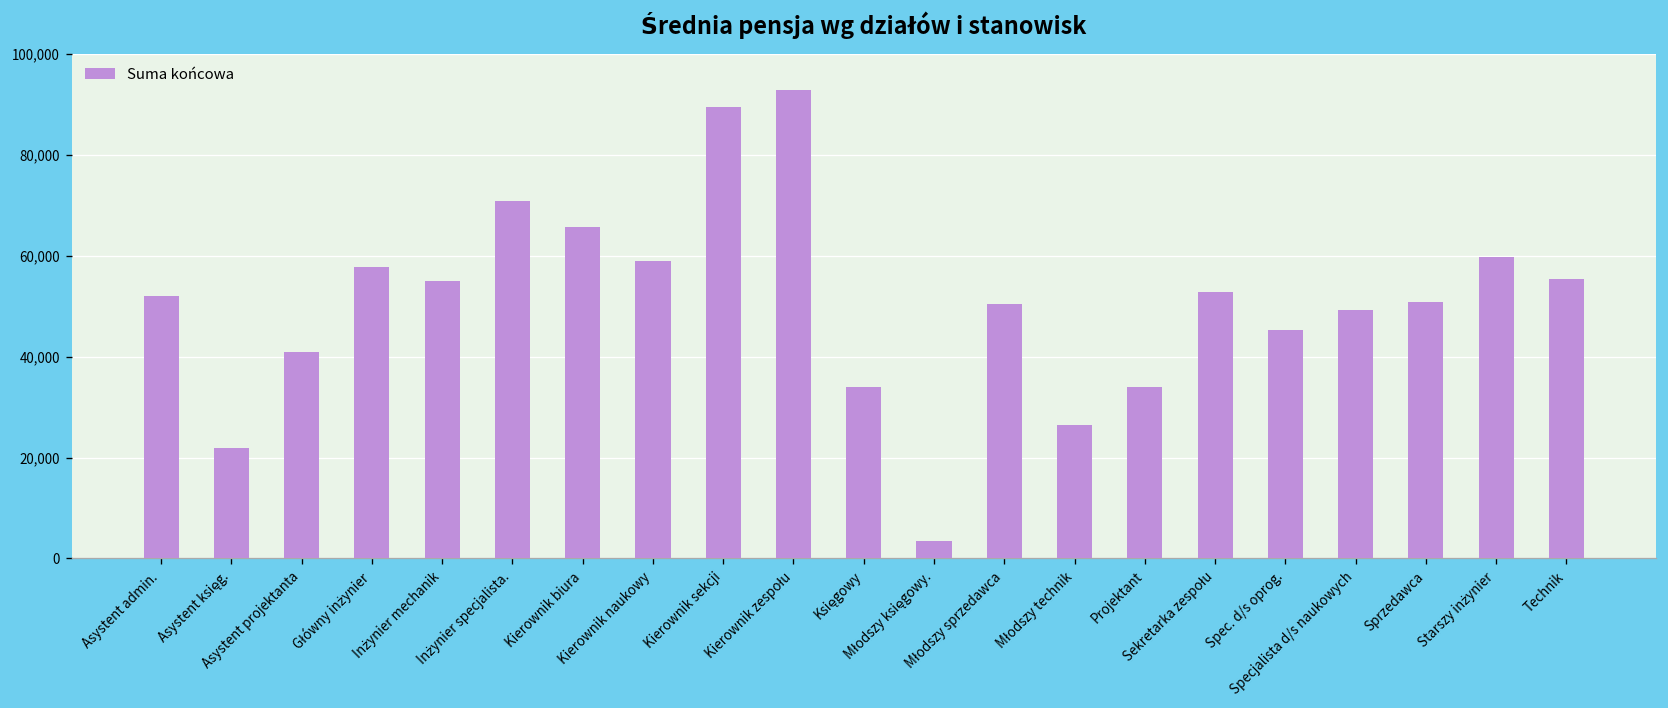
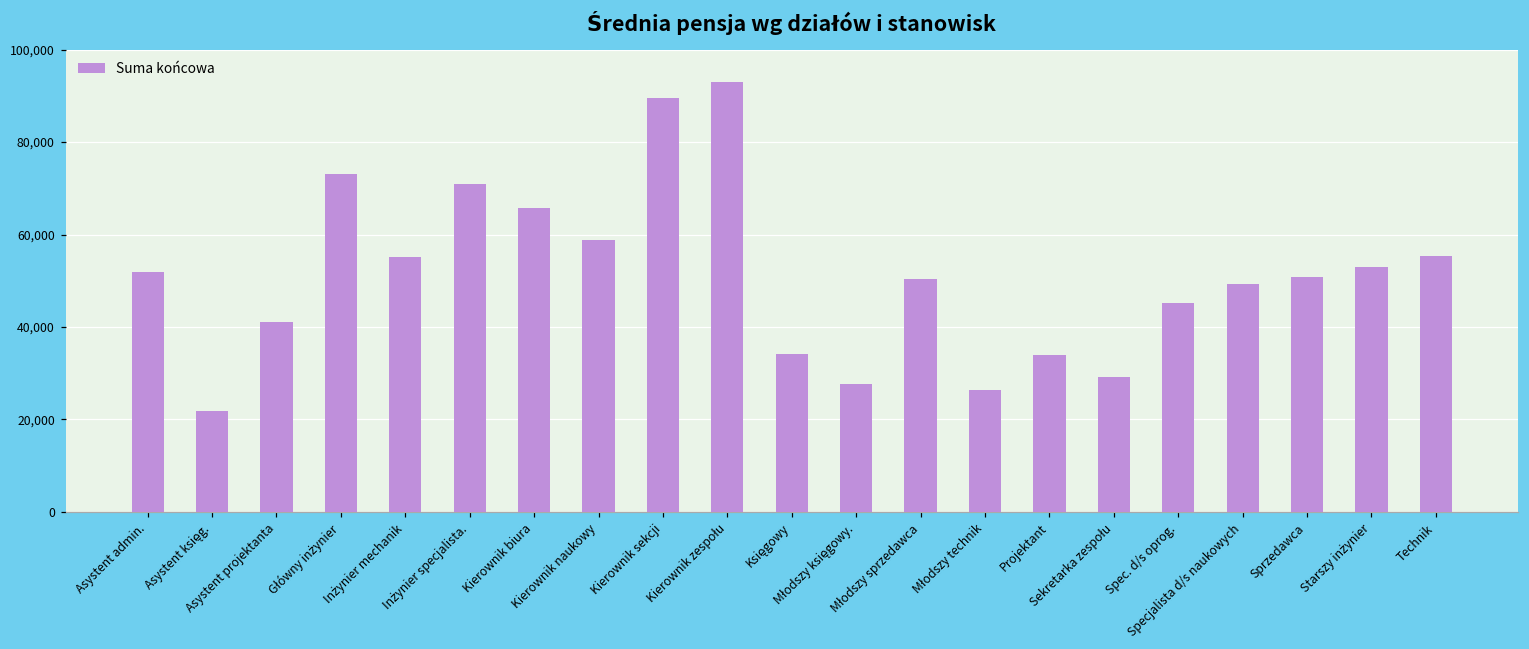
  {
    "Asystent admin.": "52,000",
    "Asystent księg.": "22,000",
    "Asystent projektanta": "41,000",
-   "Główny inżynier": "58,000",
+   "Główny inżynier": "73,000",
    "Inżynier mechanik": "55,000",
    "Inżynier specjalista.": "71,000",
    "Kierownik biura": "66,000",
    "Kierownik naukowy": "59,000",
    "Kierownik sekcji": "89,000",
    "Kierownik zespołu": "93,000",
    "Księgowy": "34,000",
-   "Młodszy księgowy.": "3,000",
+   "Młodszy księgowy.": "28,000",
    "Młodszy sprzedawca": "50,000",
    "Młodszy technik": "26,000",
    "Projektant": "34,000",
-   "Sekretarka zespołu": "53,000",
+   "Sekretarka zespołu": "29,000",
    "Spec. d/s oprog.": "45,000",
    "Specjalista d/s naukowych": "49,000",
    "Sprzedawca": "51,000",
-   "Starszy inżynier": "60,000",
+   "Starszy inżynier": "53,000",
    "Technik": "55,000"
  }
